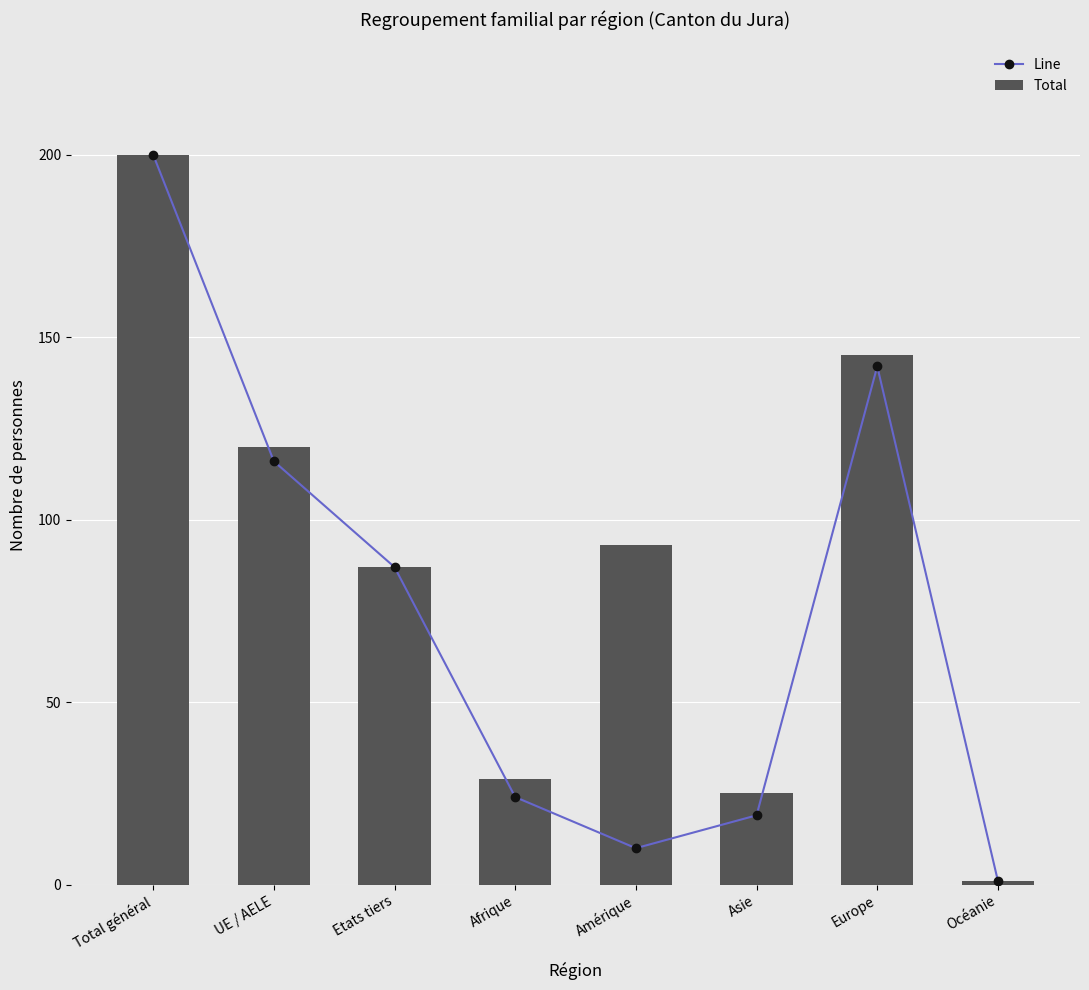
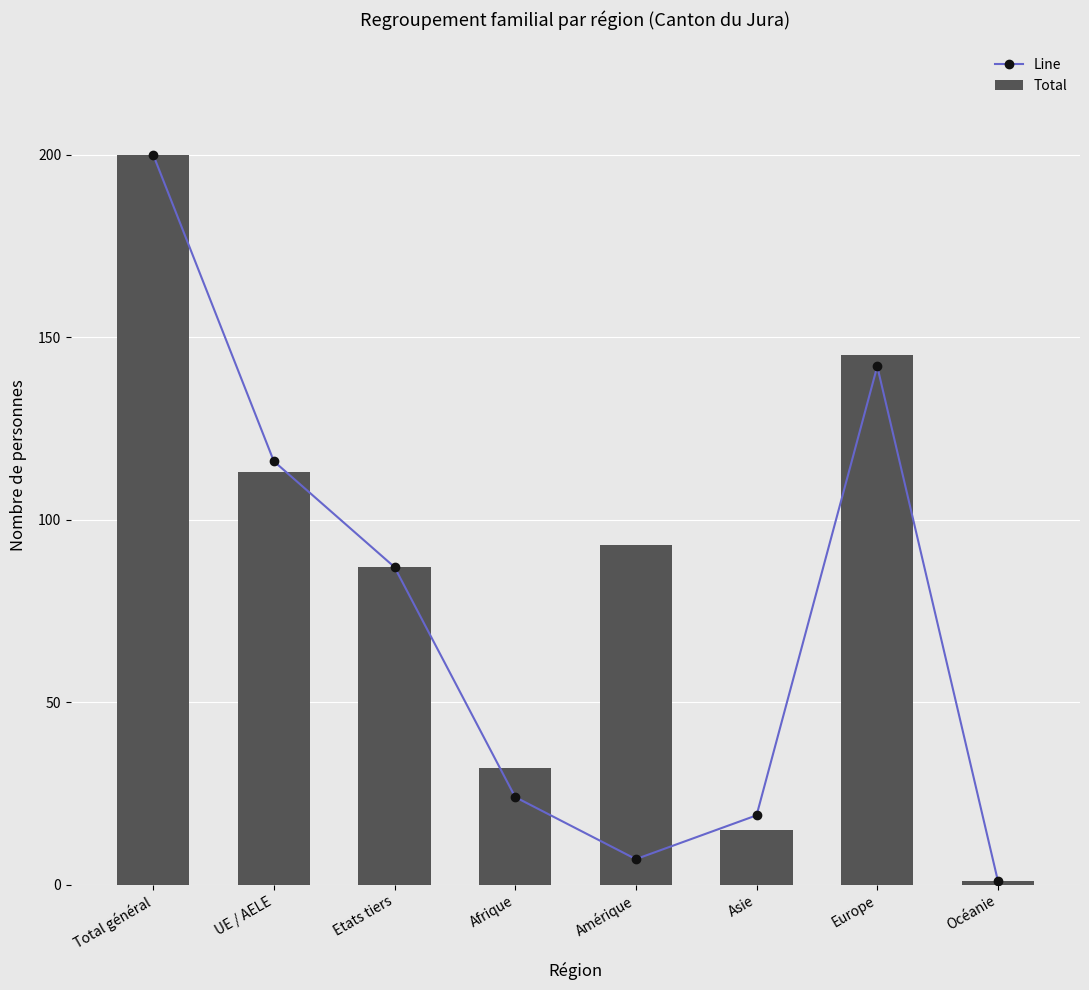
  {
    "Line": {
      "Total général": 200,
      "UE / AELE": 116,
      "Etats tiers": 87,
      "Afrique": 24,
-     "Amérique": 10,
+     "Amérique": 7,
      "Asie": 19,
      "Europe": 142,
      "Océanie": 1
    },
    "Total": {
      "Total général": 200,
-     "UE / AELE": 120,
+     "UE / AELE": 113,
      "Etats tiers": 87,
-     "Afrique": 29,
+     "Afrique": 32,
      "Amérique": 93,
-     "Asie": 25,
+     "Asie": 15,
      "Europe": 145,
      "Océanie": 1
    }
  }
